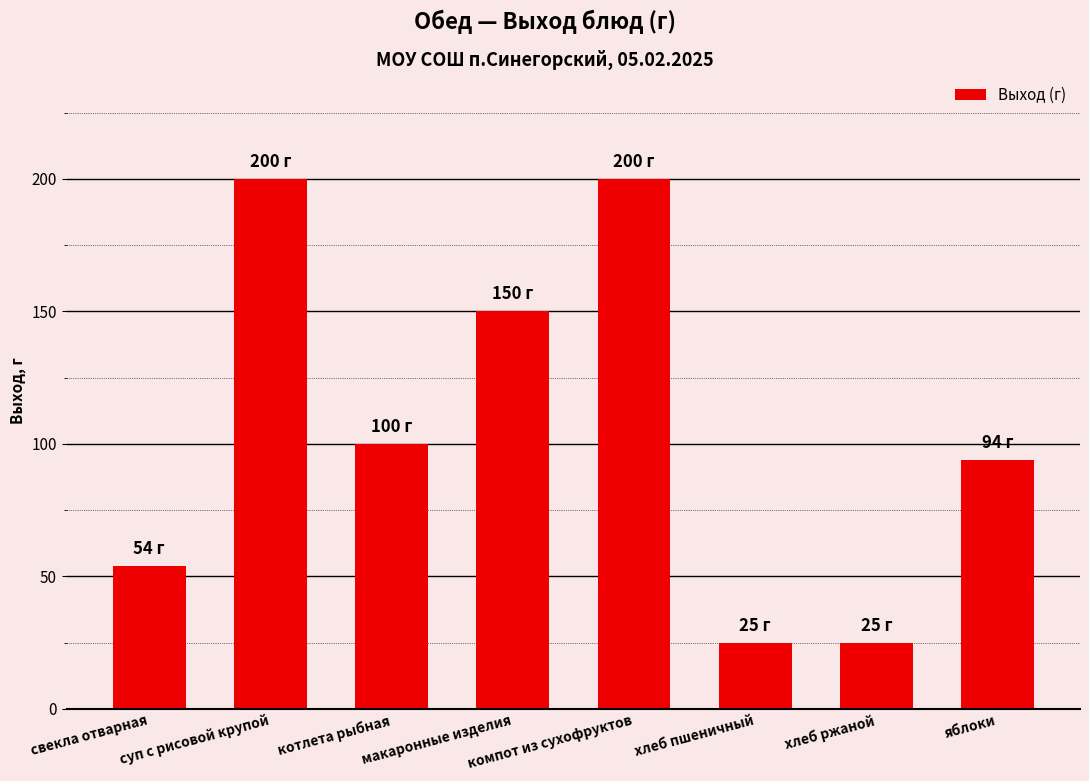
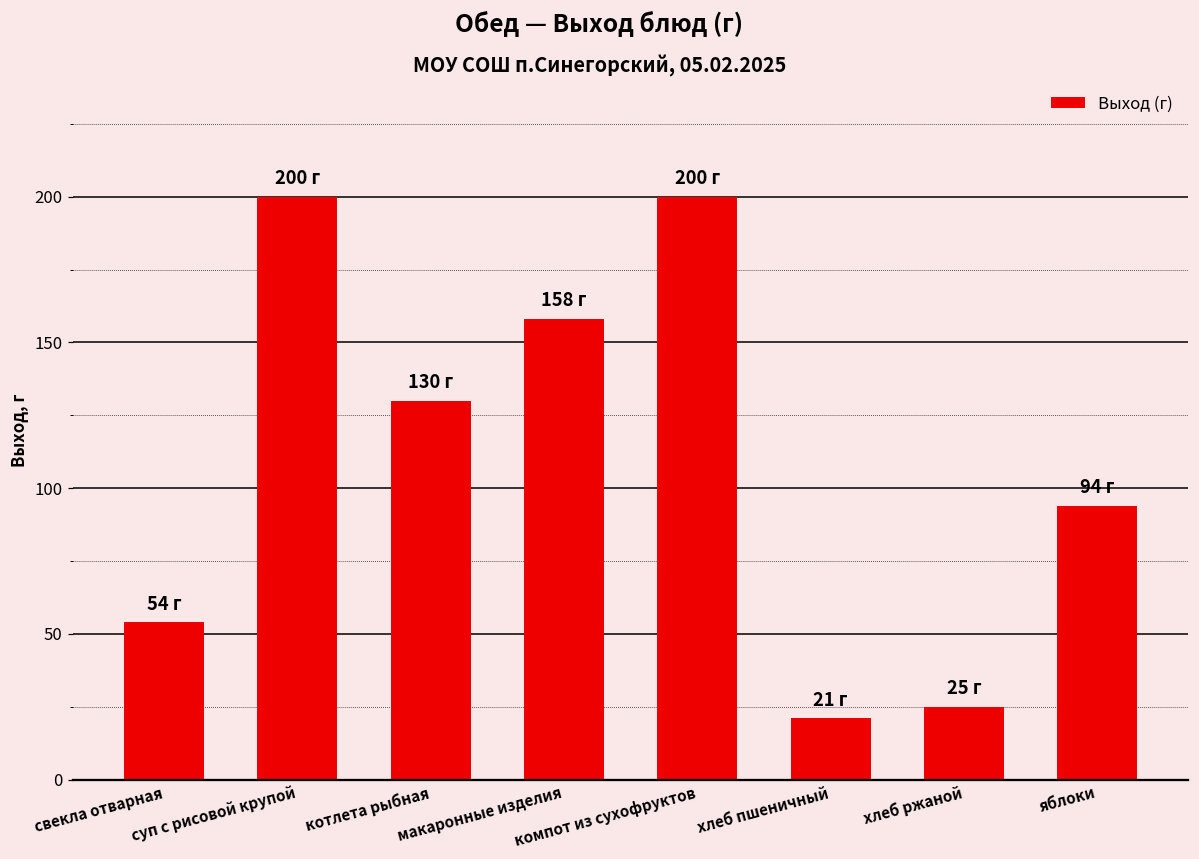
  {
    "свекла отварная": 54,
    "суп с рисовой крупой": 200,
-   "котлета рыбная": 100,
-   "макаронные изделия": 150,
+   "котлета рыбная": 130,
+   "макаронные изделия": 158,
    "компот из сухофруктов": 200,
-   "хлеб пшеничный": 25,
+   "хлеб пшеничный": 21,
    "хлеб ржаной": 25,
    "яблоки": 94
  }
